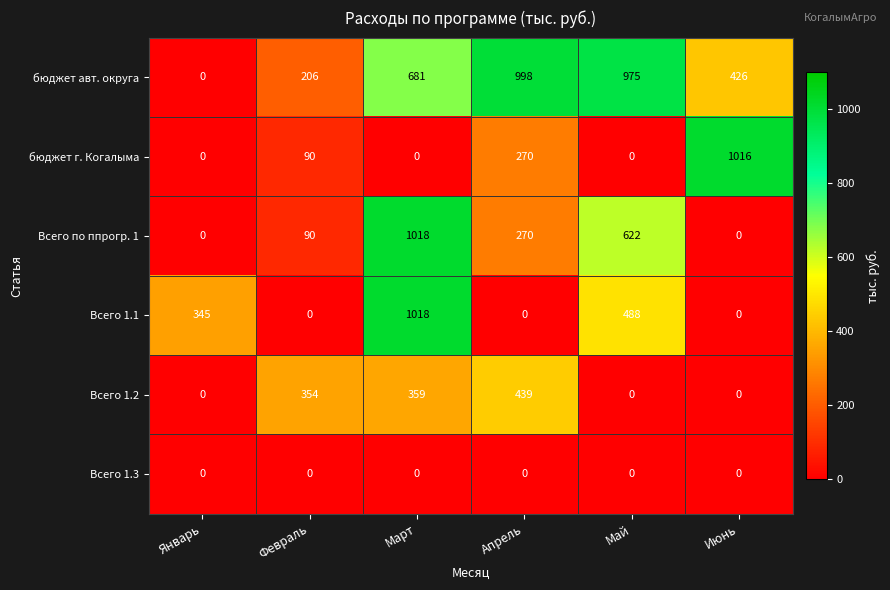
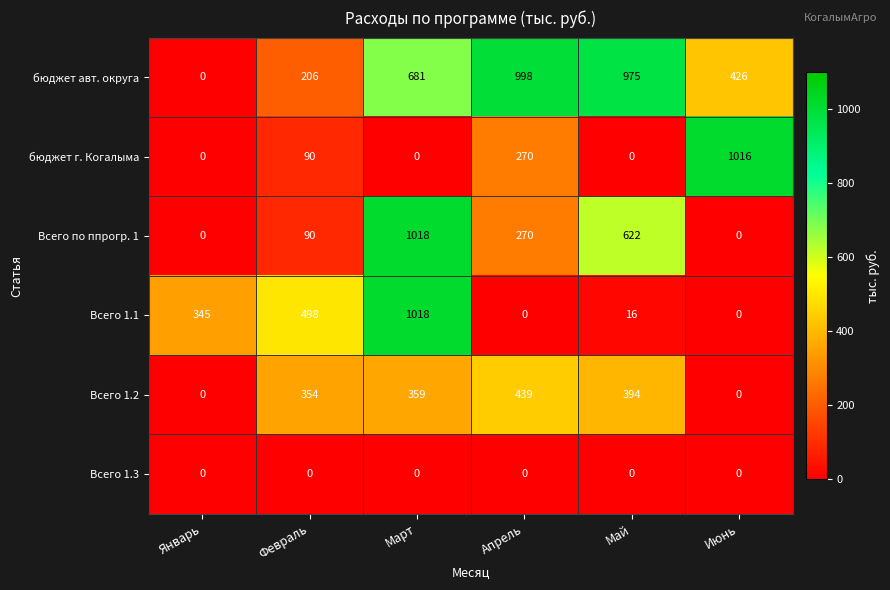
  {
    "бюджет авт. округа": {
      "Январь": 0,
      "Февраль": 206,
      "Март": 681,
      "Апрель": 998,
      "Май": 975,
      "Июнь": 426
    },
    "бюджет г. Когалыма": {
      "Январь": 0,
      "Февраль": 90,
      "Март": 0,
      "Апрель": 270,
      "Май": 0,
      "Июнь": 1016
    },
    "Всего по ппрогр. 1": {
      "Январь": 0,
      "Февраль": 90,
      "Март": 1018,
      "Апрель": 270,
      "Май": 622,
      "Июнь": 0
    },
    "Всего 1.1": {
      "Январь": 345,
-     "Февраль": 0,
+     "Февраль": 498,
      "Март": 1018,
      "Апрель": 0,
-     "Май": 488,
+     "Май": 16,
      "Июнь": 0
    },
    "Всего 1.2": {
      "Январь": 0,
      "Февраль": 354,
      "Март": 359,
      "Апрель": 439,
-     "Май": 0,
+     "Май": 394,
      "Июнь": 0
    },
    "Всего 1.3": {
      "Январь": 0,
      "Февраль": 0,
      "Март": 0,
      "Апрель": 0,
      "Май": 0,
      "Июнь": 0
    }
  }
